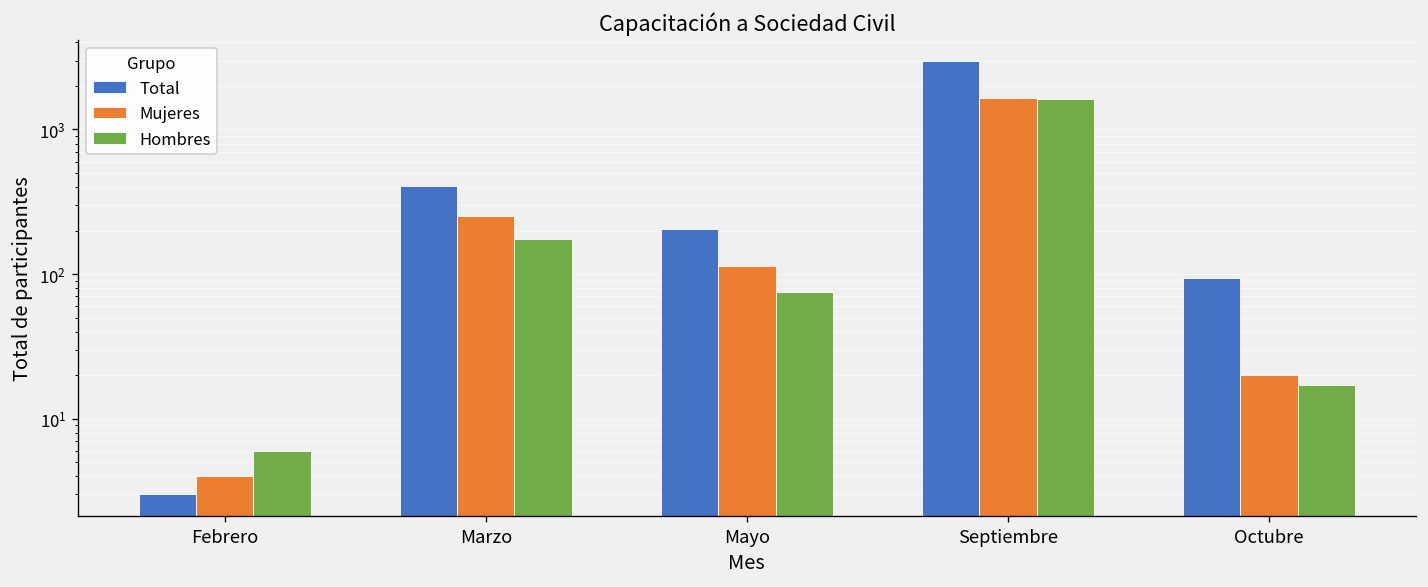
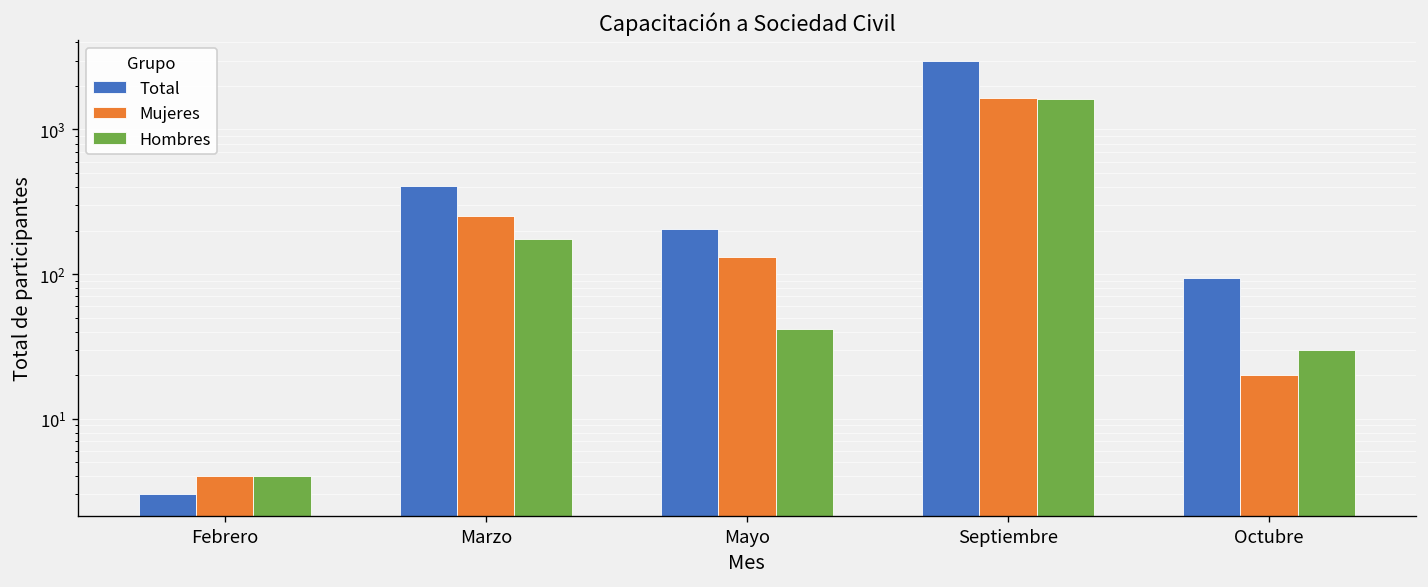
  {
    "Total": {
      "Febrero": 3,
      "Marzo": 410,
      "Mayo": 210,
      "Septiembre": 3000,
      "Octubre": 90
    },
    "Mujeres": {
      "Febrero": 4,
      "Marzo": 250,
-     "Mayo": 110,
+     "Mayo": 130,
      "Septiembre": 1700,
      "Octubre": 20
    },
    "Hombres": {
-     "Febrero": 6,
+     "Febrero": 4,
      "Marzo": 170,
-     "Mayo": 80,
+     "Mayo": 42,
      "Septiembre": 1600,
-     "Octubre": 17
+     "Octubre": 30
    }
  }
